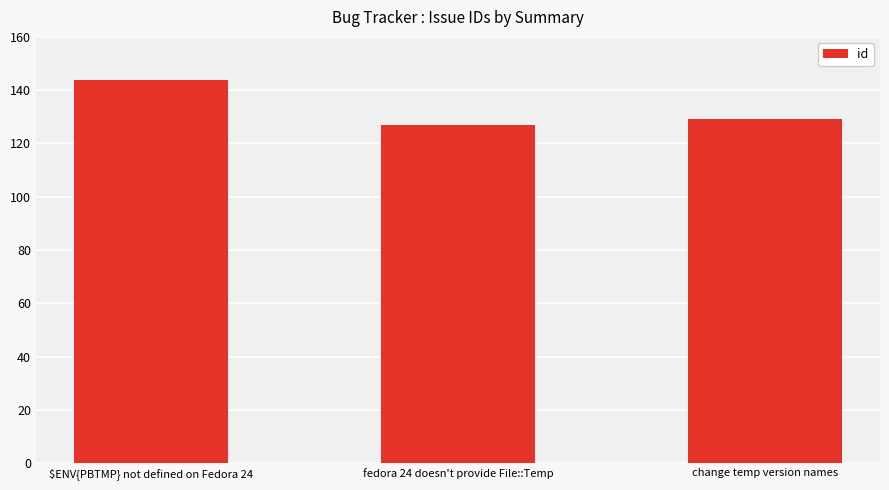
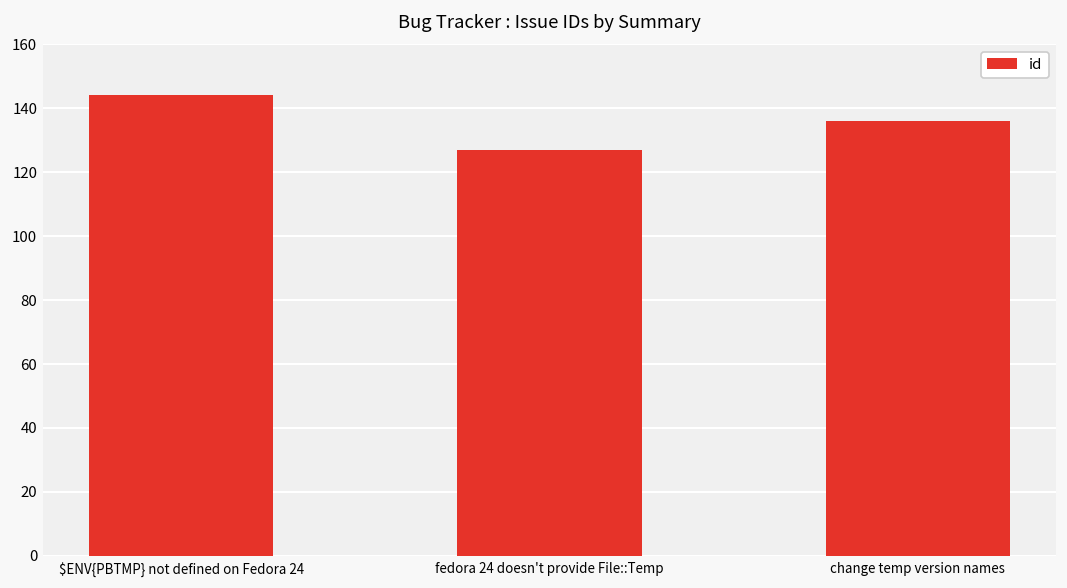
  {
    "$ENV{PBTMP} not defined on Fedora 24": 144,
    "fedora 24 doesn't provide File::Temp": 127,
-   "change temp version names": 129
+   "change temp version names": 136
  }
